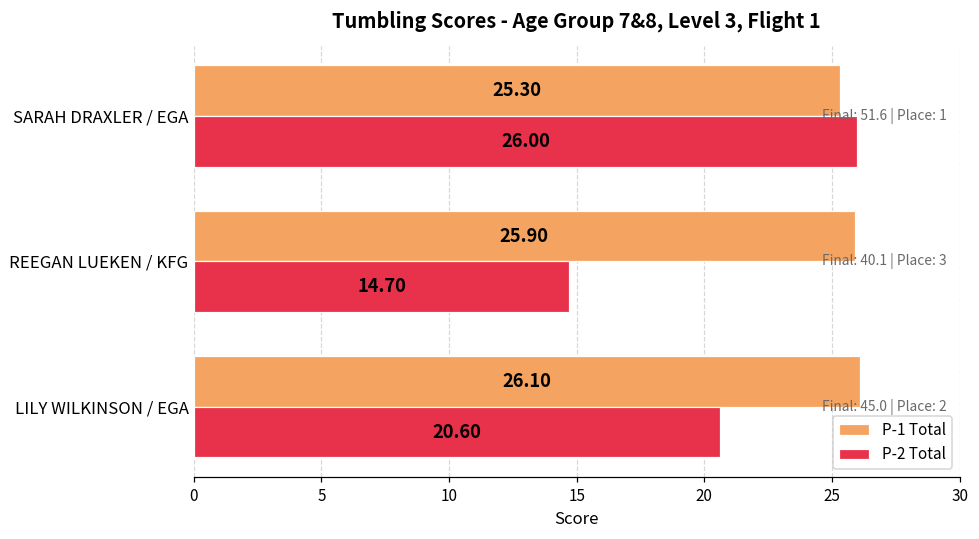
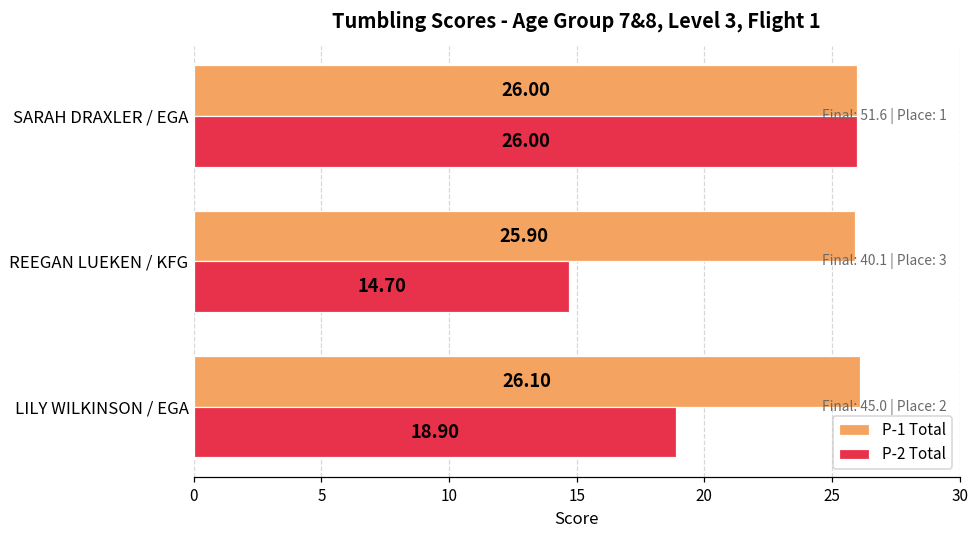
  {
    "P-1 Total": {
-     "SARAH DRAXLER / EGA": 25.30,
+     "SARAH DRAXLER / EGA": 26.00,
      "REEGAN LUEKEN / KFG": 25.90,
      "LILY WILKINSON / EGA": 26.10
    },
    "P-2 Total": {
      "SARAH DRAXLER / EGA": 26.00,
      "REEGAN LUEKEN / KFG": 14.70,
-     "LILY WILKINSON / EGA": 20.60
+     "LILY WILKINSON / EGA": 18.90
    }
  }
